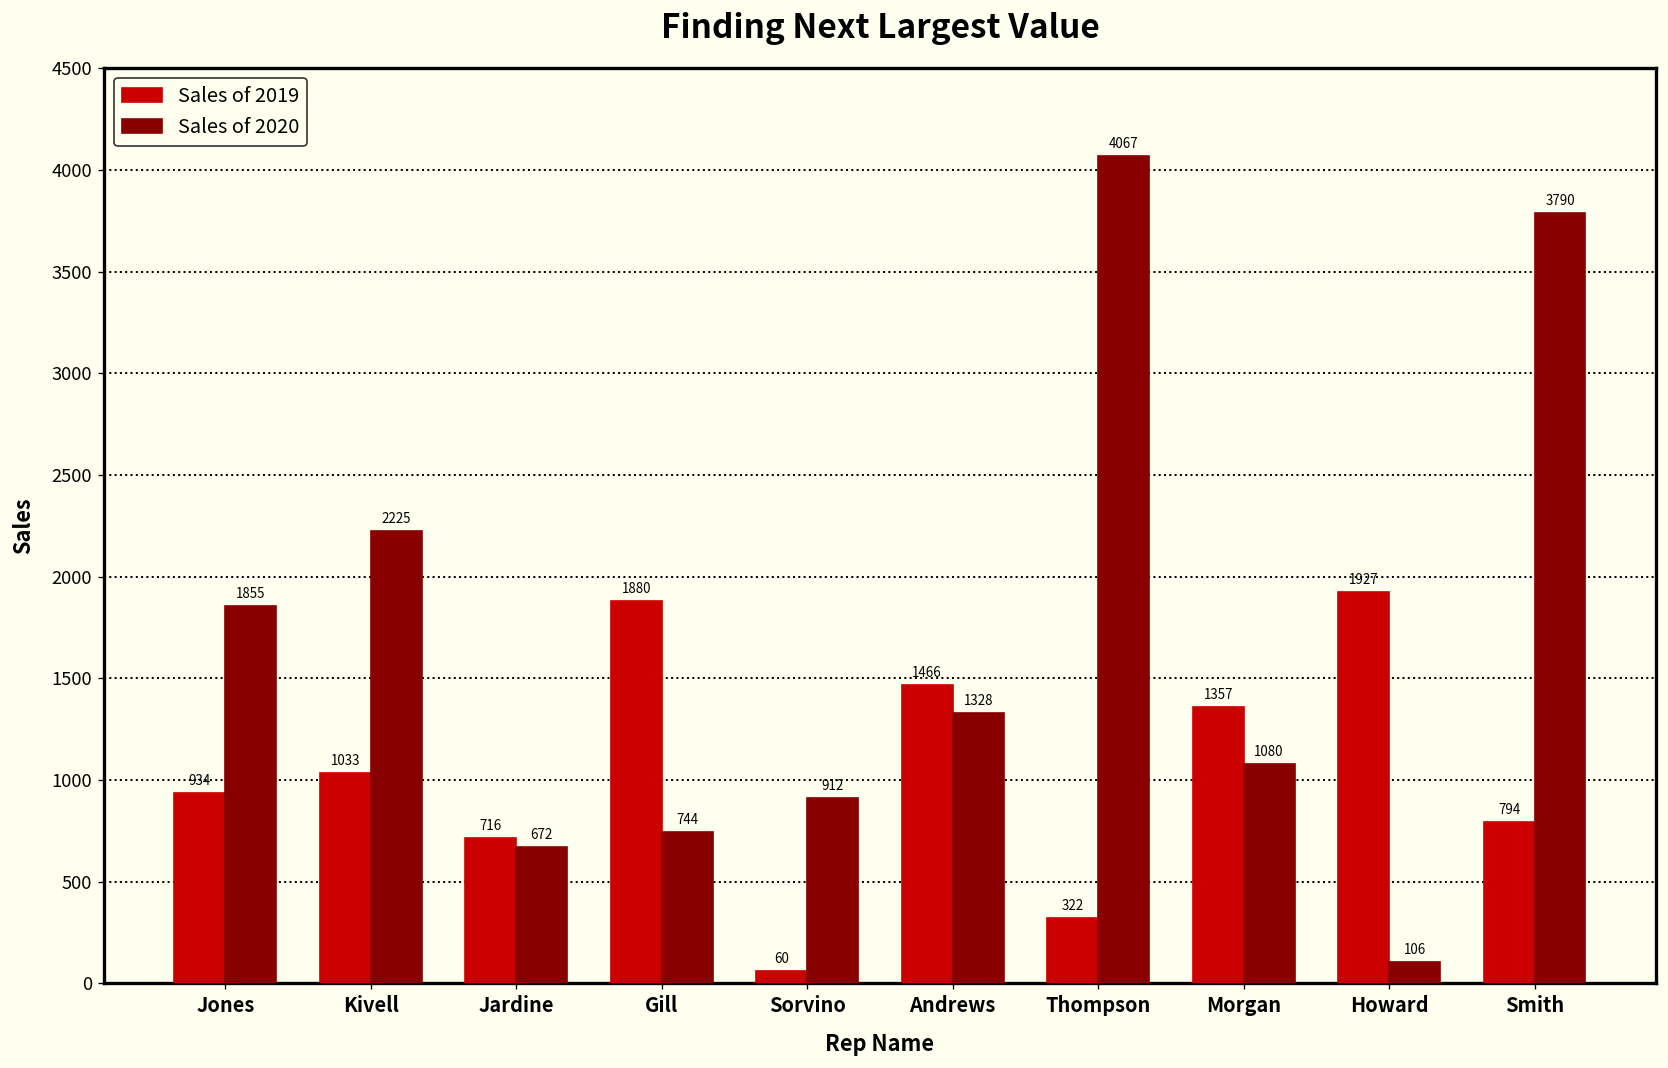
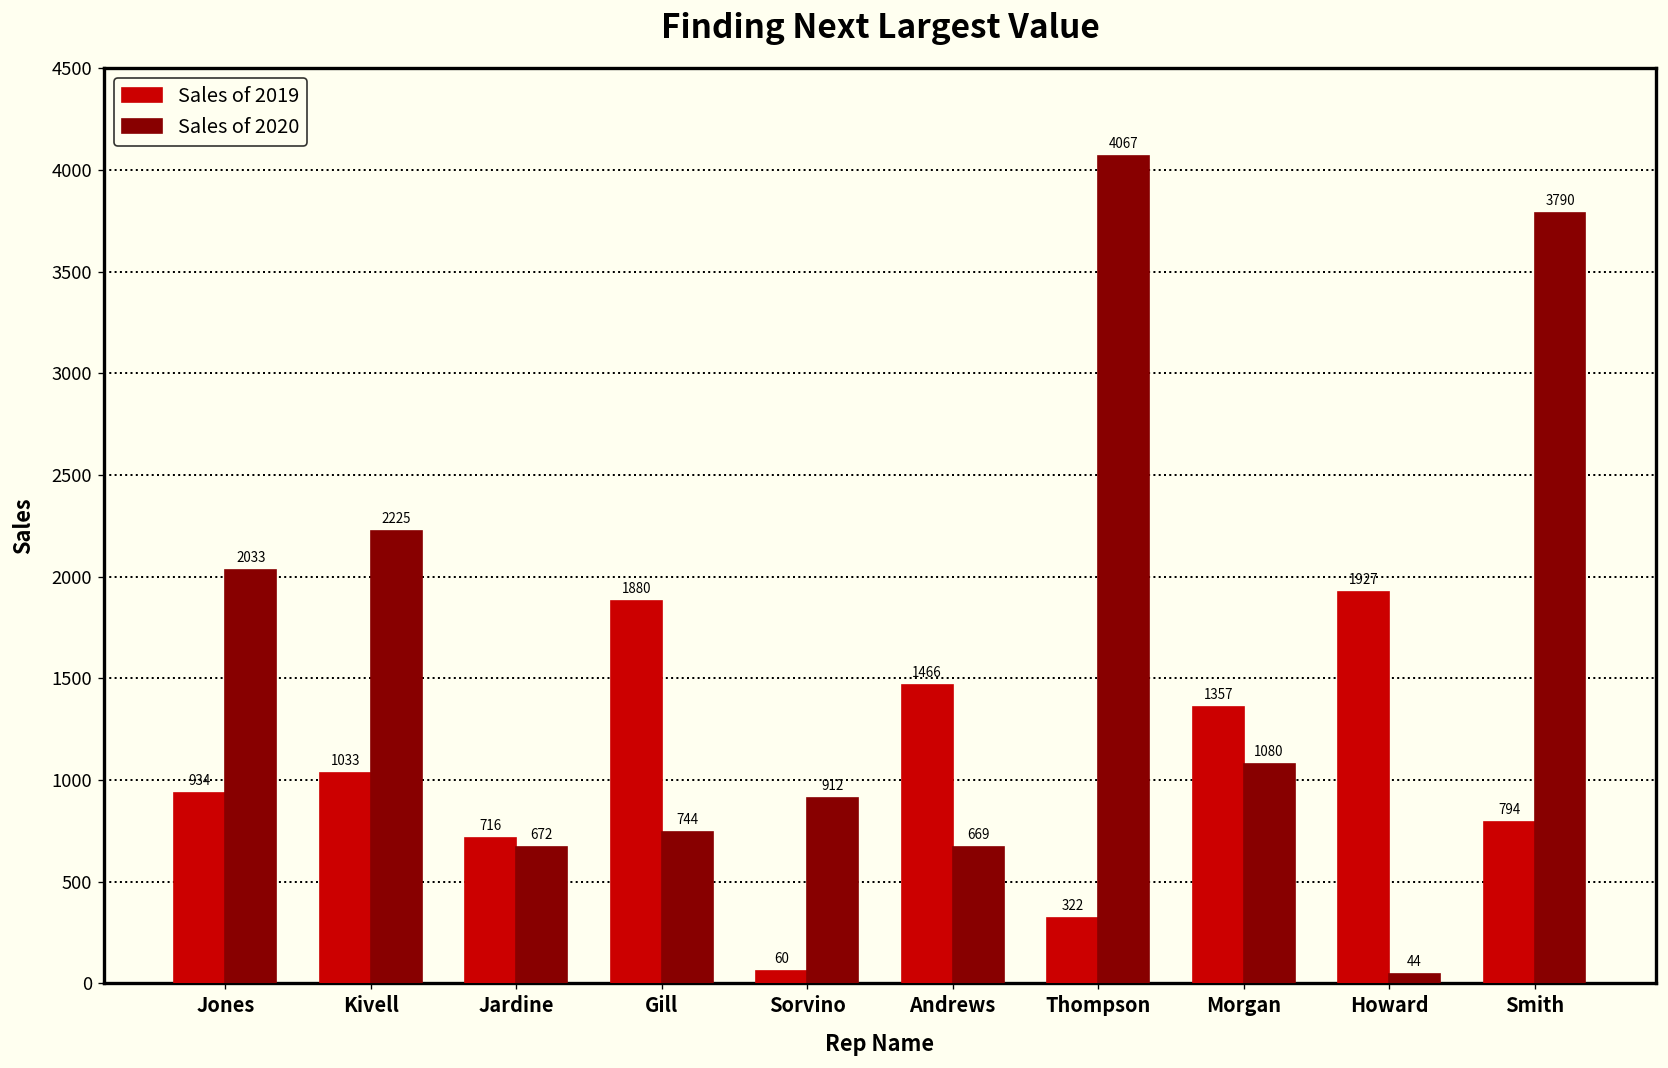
  {
    "Sales of 2019": {
      "Jones": 934,
      "Kivell": 1033,
      "Jardine": 716,
      "Gill": 1880,
      "Sorvino": 60,
      "Andrews": 1466,
      "Thompson": 322,
      "Morgan": 1357,
      "Howard": 1927,
      "Smith": 794
    },
    "Sales of 2020": {
-     "Jones": 1855,
+     "Jones": 2033,
      "Kivell": 2225,
      "Jardine": 672,
      "Gill": 744,
      "Sorvino": 912,
-     "Andrews": 1328,
+     "Andrews": 669,
      "Thompson": 4067,
      "Morgan": 1080,
-     "Howard": 106,
+     "Howard": 44,
      "Smith": 3790
    }
  }
